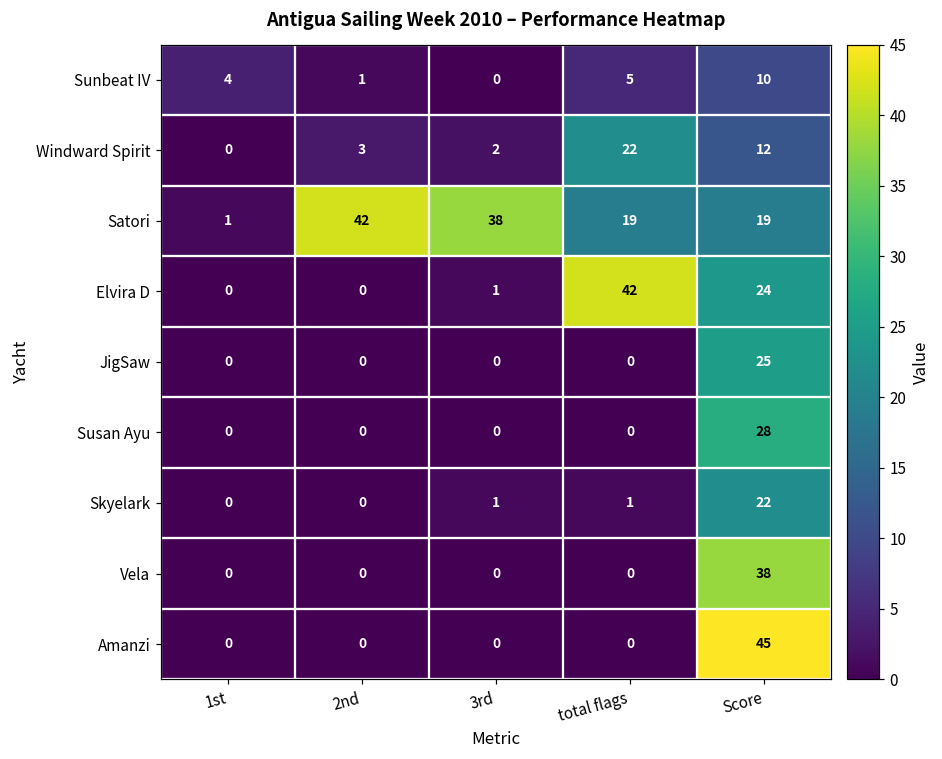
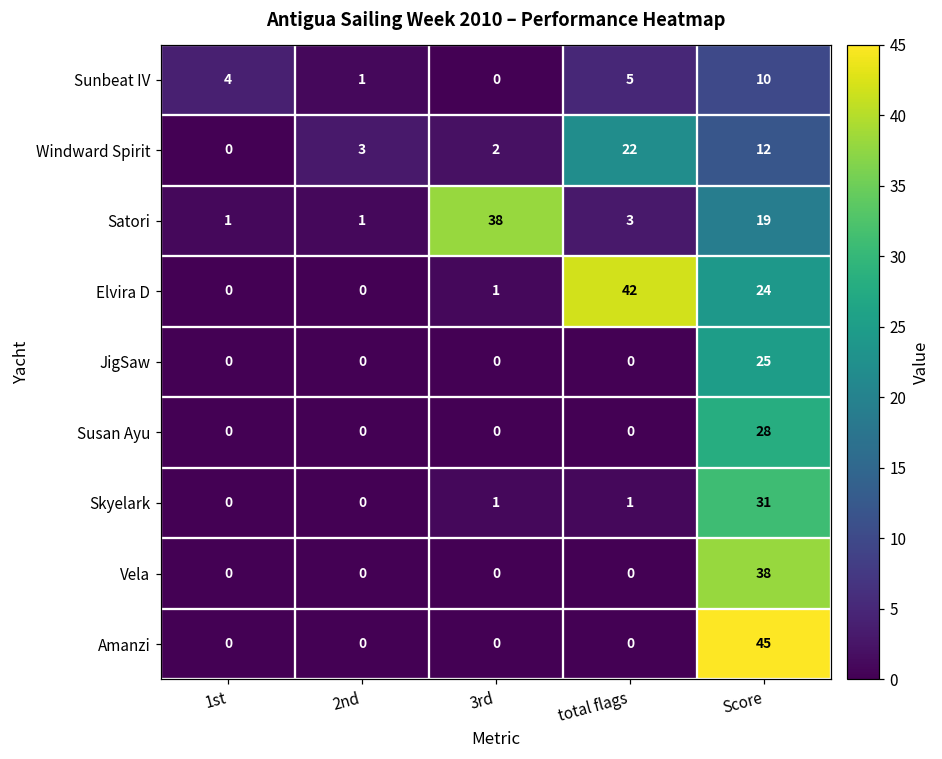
  {
    "Sunbeat IV": {
      "1st": 4,
      "2nd": 1,
      "3rd": 0,
      "total flags": 5,
      "Score": 10
    },
    "Windward Spirit": {
      "1st": 0,
      "2nd": 3,
      "3rd": 2,
      "total flags": 22,
      "Score": 12
    },
    "Satori": {
      "1st": 1,
-     "2nd": 42,
+     "2nd": 1,
      "3rd": 38,
-     "total flags": 19,
+     "total flags": 3,
      "Score": 19
    },
    "Elvira D": {
      "1st": 0,
      "2nd": 0,
      "3rd": 1,
      "total flags": 42,
      "Score": 24
    },
    "JigSaw": {
      "1st": 0,
      "2nd": 0,
      "3rd": 0,
      "total flags": 0,
      "Score": 25
    },
    "Susan Ayu": {
      "1st": 0,
      "2nd": 0,
      "3rd": 0,
      "total flags": 0,
      "Score": 28
    },
    "Skyelark": {
      "1st": 0,
      "2nd": 0,
      "3rd": 1,
      "total flags": 1,
-     "Score": 22
+     "Score": 31
    },
    "Vela": {
      "1st": 0,
      "2nd": 0,
      "3rd": 0,
      "total flags": 0,
      "Score": 38
    },
    "Amanzi": {
      "1st": 0,
      "2nd": 0,
      "3rd": 0,
      "total flags": 0,
      "Score": 45
    }
  }
